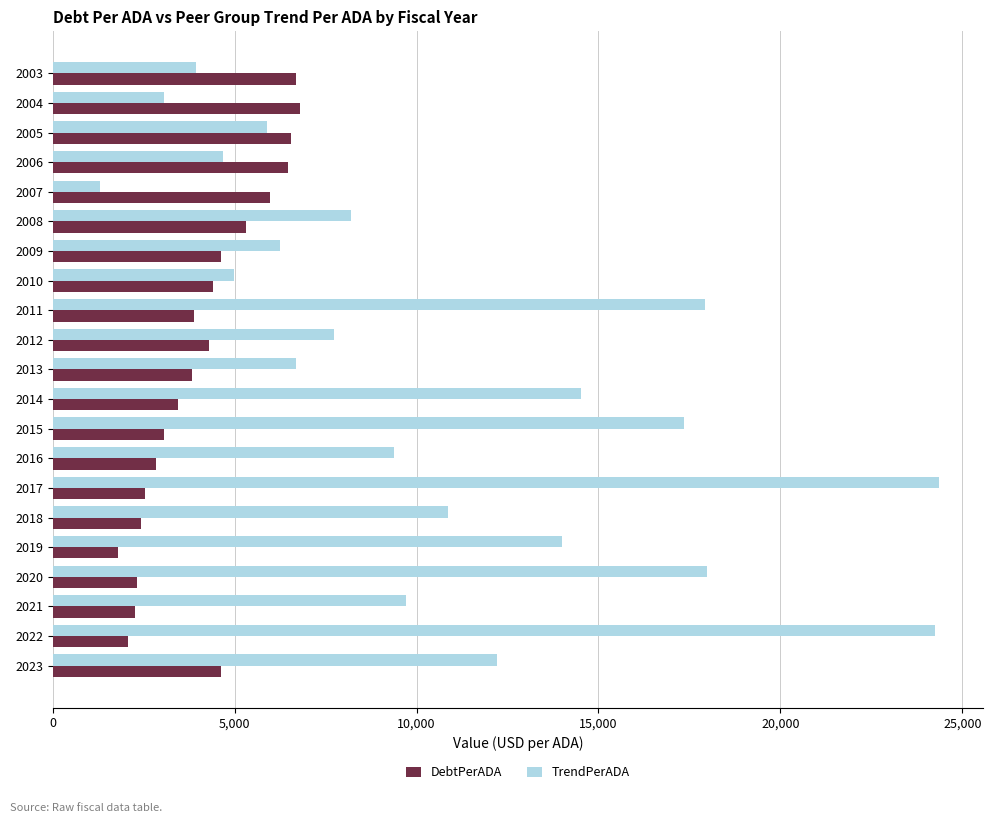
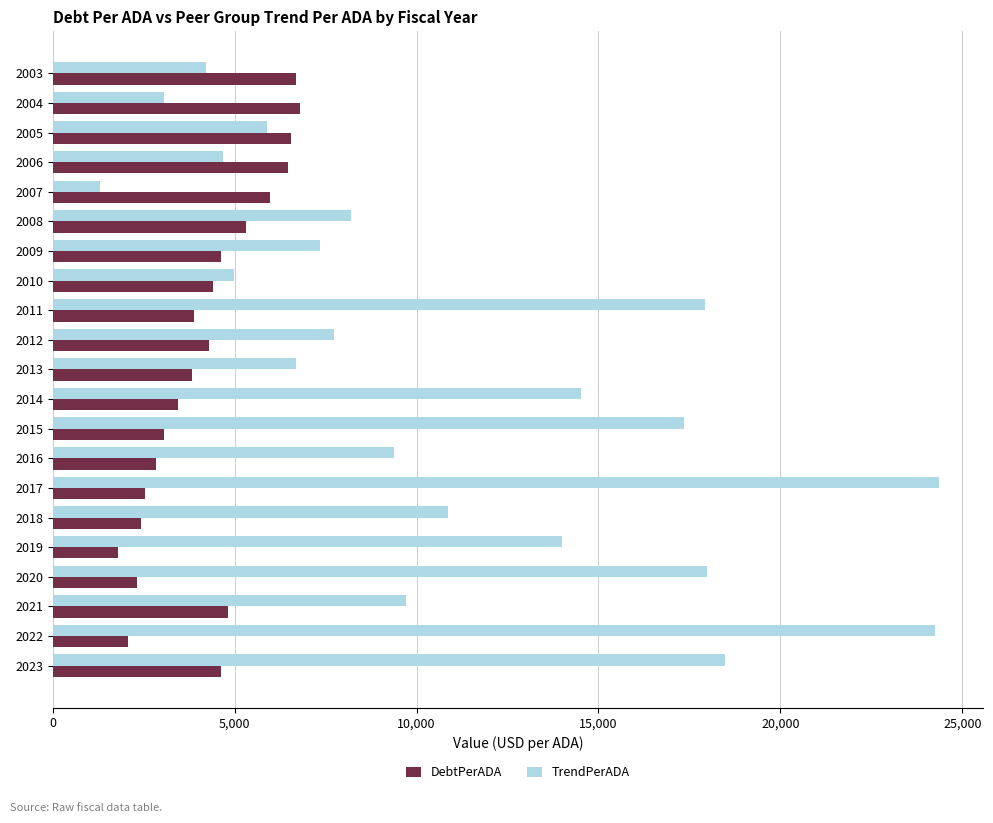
  {
    "DebtPerADA": {
      "2003": "6,700",
      "2004": "6,800",
      "2005": "6,500",
      "2006": "6,500",
      "2007": "6,000",
      "2008": "5,300",
      "2009": "4,600",
      "2010": "4,400",
      "2011": "3,900",
      "2012": "4,300",
      "2013": "3,800",
      "2014": "3,400",
      "2015": "3,100",
      "2016": "2,800",
      "2017": "2,500",
      "2018": "2,400",
      "2019": "1,800",
      "2020": "2,300",
-     "2021": "2,300",
+     "2021": "4,800",
      "2022": "2,100",
      "2023": "4,600"
    },
    "TrendPerADA": {
-     "2003": "3,900",
+     "2003": "4,200",
      "2004": "3,100",
      "2005": "5,900",
      "2006": "4,700",
      "2007": "1,300",
      "2008": "8,200",
-     "2009": "6,200",
+     "2009": "7,300",
      "2010": "5,000",
      "2011": "17,900",
      "2012": "7,700",
      "2013": "6,700",
      "2014": "14,500",
      "2015": "17,400",
      "2016": "9,400",
      "2017": "24,400",
      "2018": "10,900",
      "2019": "14,000",
      "2020": "18,000",
      "2021": "9,700",
      "2022": "24,300",
-     "2023": "12,200"
+     "2023": "18,500"
    }
  }
